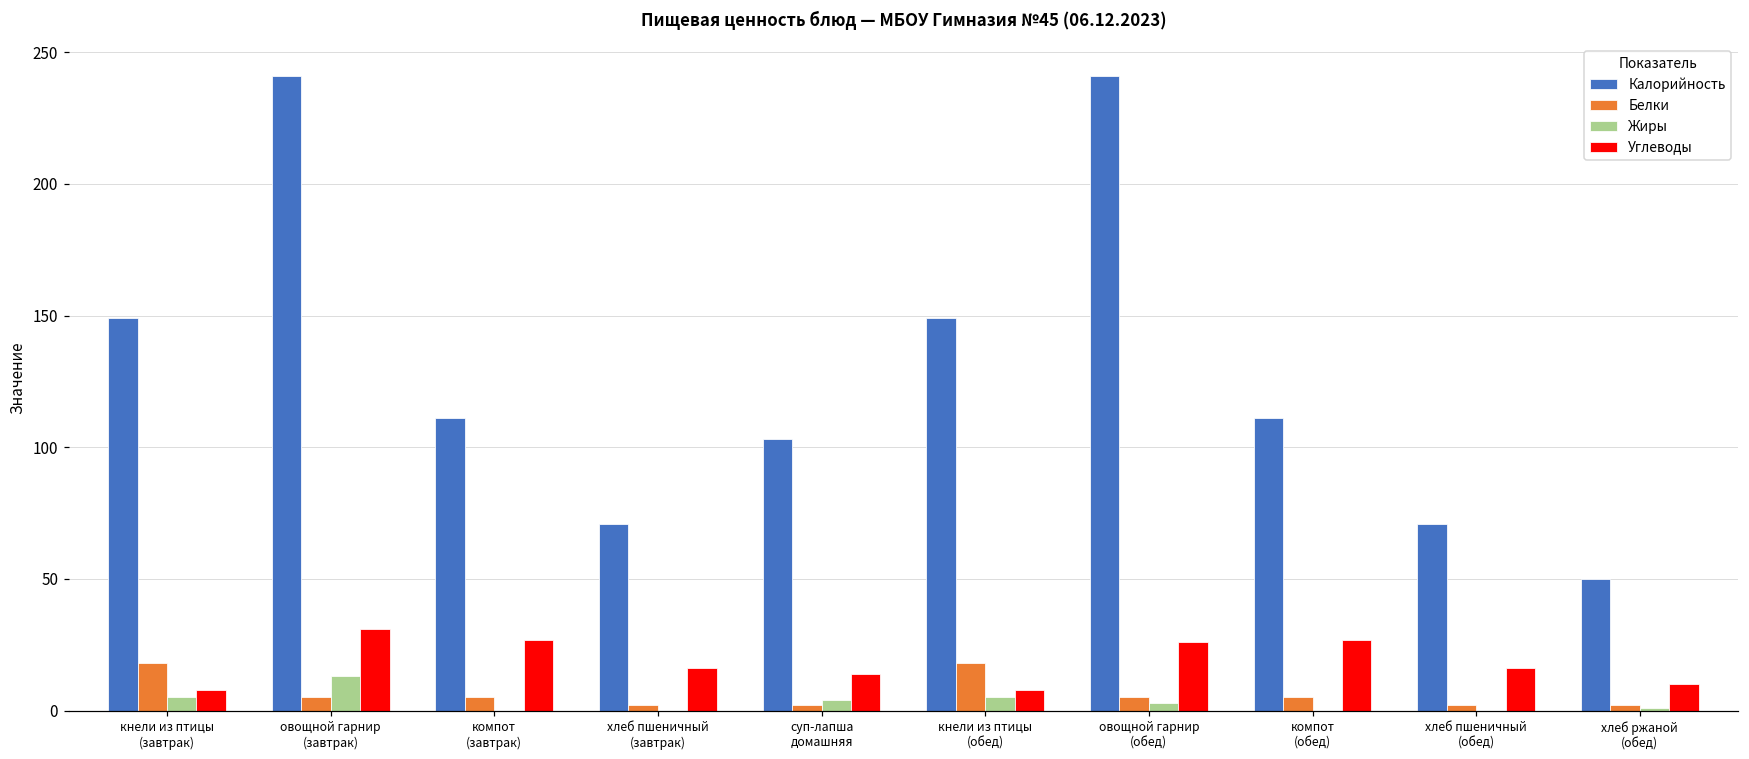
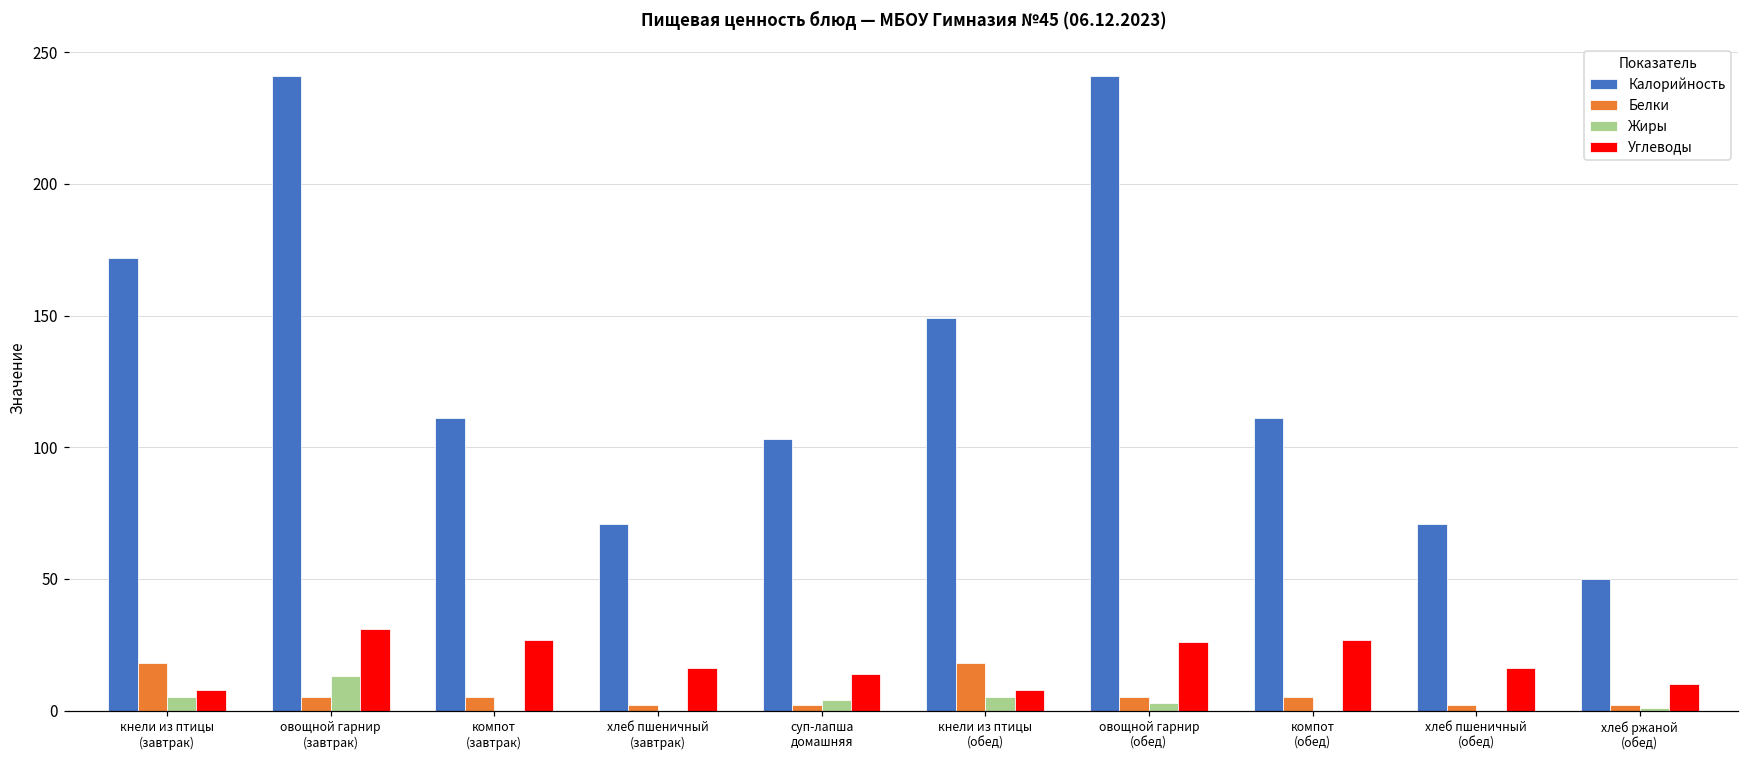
  {
    "Калорийность": {
-     "кнели из птицы (завтрак)": 149,
+     "кнели из птицы (завтрак)": 172,
      "овощной гарнир (завтрак)": 241,
      "компот (завтрак)": 111,
      "хлеб пшеничный (завтрак)": 71,
      "суп-лапша домашняя": 103,
      "кнели из птицы (обед)": 149,
      "овощной гарнир (обед)": 241,
      "компот (обед)": 111,
      "хлеб пшеничный (обед)": 71,
      "хлеб ржаной (обед)": 50
    },
    "Белки": {
      "кнели из птицы (завтрак)": 18,
      "овощной гарнир (завтрак)": 5,
      "компот (завтрак)": 5,
      "хлеб пшеничный (завтрак)": 2,
      "суп-лапша домашняя": 2,
      "кнели из птицы (обед)": 18,
      "овощной гарнир (обед)": 5,
      "компот (обед)": 5,
      "хлеб пшеничный (обед)": 2,
      "хлеб ржаной (обед)": 2
    },
    "Жиры": {
      "кнели из птицы (завтрак)": 5,
      "овощной гарнир (завтрак)": 13,
      "компот (завтрак)": 0,
      "хлеб пшеничный (завтрак)": 0,
      "суп-лапша домашняя": 4,
      "кнели из птицы (обед)": 5,
      "овощной гарнир (обед)": 3,
      "компот (обед)": 0,
      "хлеб пшеничный (обед)": 0
    },
    "Углеводы": {
      "кнели из птицы (завтрак)": 8,
      "овощной гарнир (завтрак)": 31,
      "компот (завтрак)": 27,
      "хлеб пшеничный (завтрак)": 16,
      "суп-лапша домашняя": 14,
      "кнели из птицы (обед)": 8,
      "овощной гарнир (обед)": 26,
      "компот (обед)": 27,
      "хлеб пшеничный (обед)": 16,
      "хлеб ржаной (обед)": 10
    }
  }
